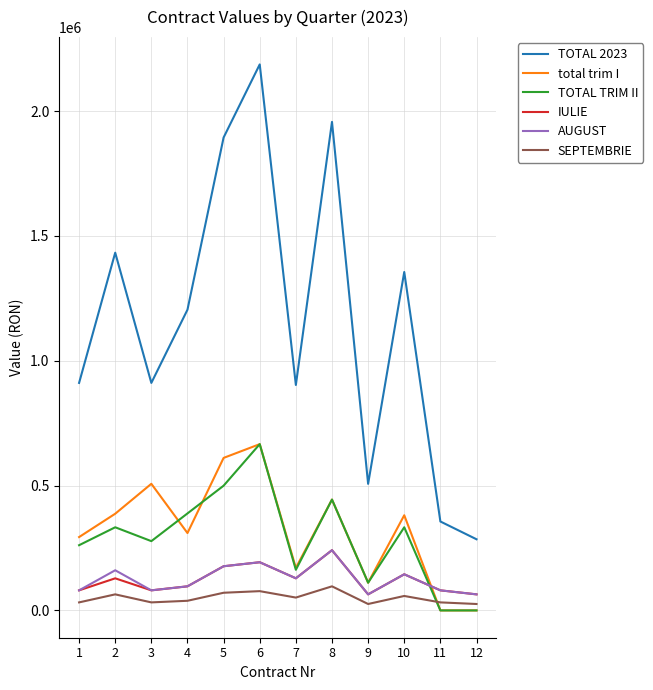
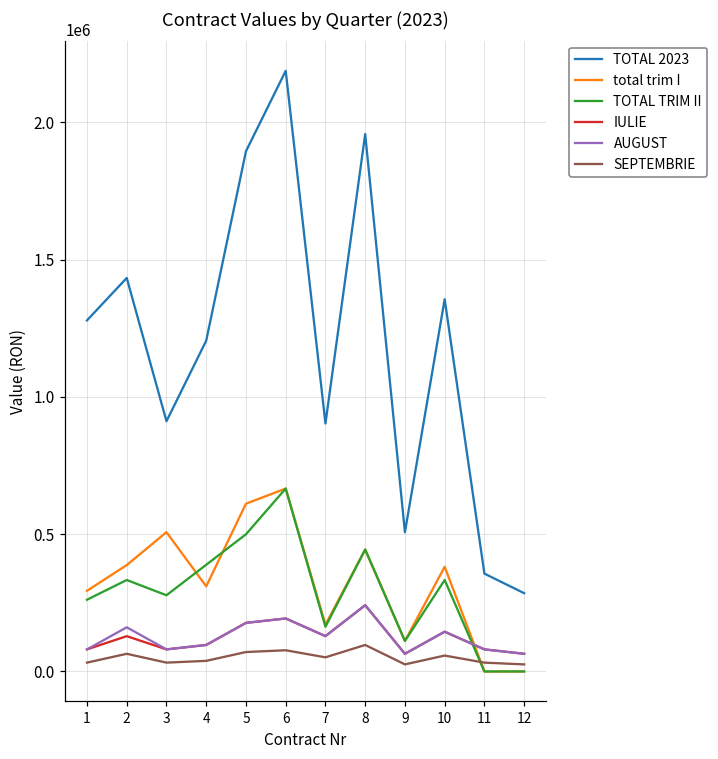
  {
    "TOTAL 2023": {
-     "1": 910000,
+     "1": 1280000,
      "2": 1430000,
      "3": 910000,
      "4": 1200000,
      "5": 1890000,
      "6": 2190000,
      "7": 900000,
      "8": 1960000,
      "9": 510000,
      "10": 1360000,
      "11": 360000,
      "12": 290000
    },
    "total trim I": {
      "1": 290000,
      "2": 390000,
      "3": 510000,
      "4": 310000,
      "5": 610000,
      "10": 380000
    },
    "TOTAL TRIM II": {
      "1": 260000,
      "2": 330000,
      "3": 280000,
      "4": 390000,
      "5": 500000,
      "10": 330000
    },
    "IULIE": {
      "2": 130000
    },
    "AUGUST": {
      "2": 160000
    },
    "SEPTEMBRIE": {
      "1": 30000,
      "2": 60000,
      "3": 30000,
      "4": 40000,
      "5": 70000,
      "6": 80000,
      "7": 50000,
      "8": 100000,
      "9": 30000,
      "10": 60000,
      "11": 30000,
      "12": 30000
    }
  }
